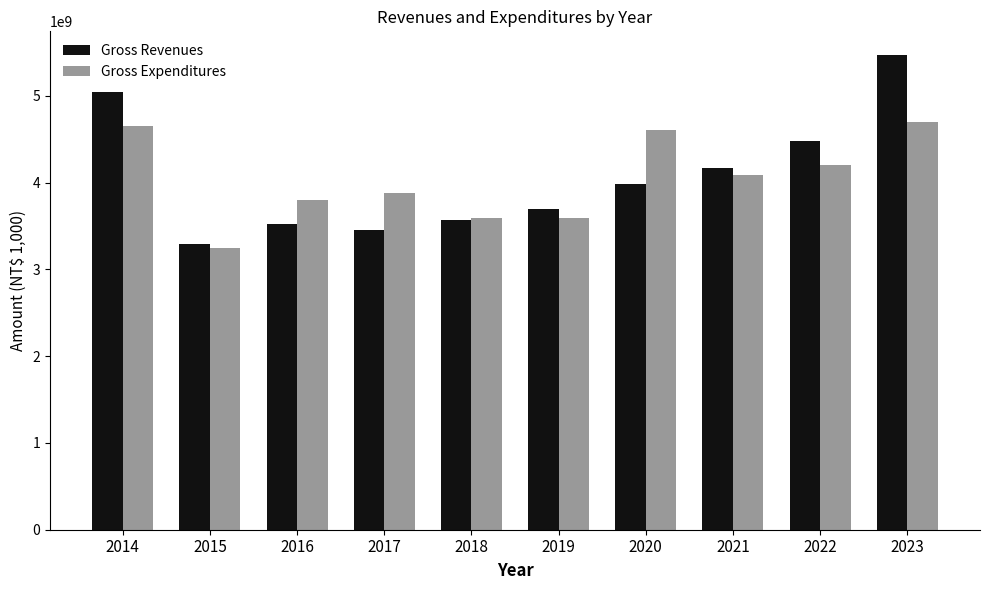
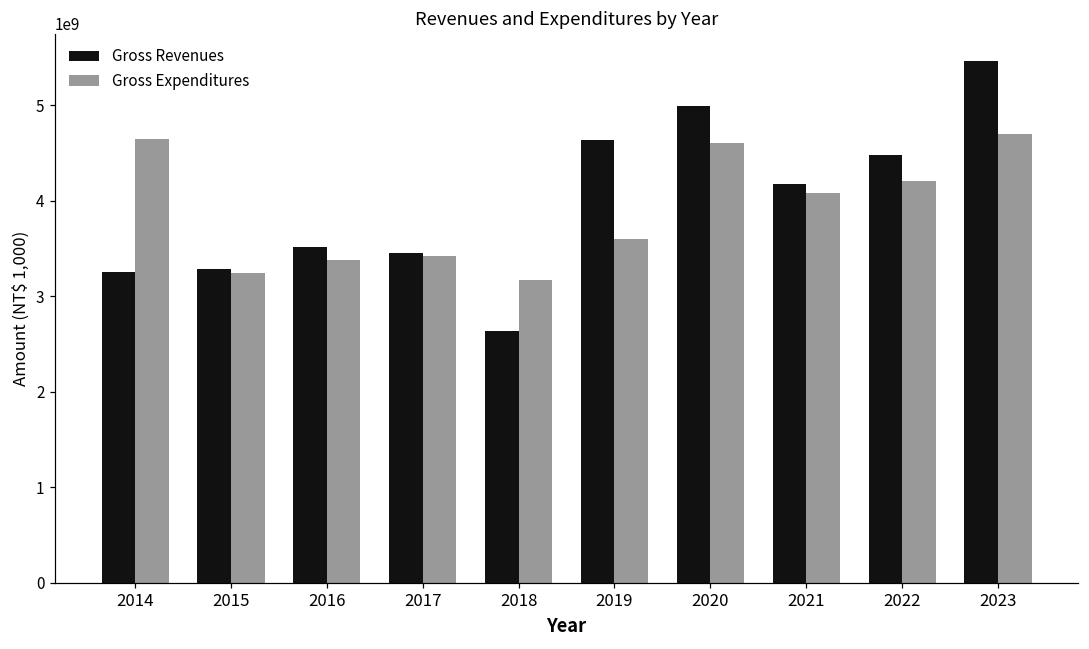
  {
    "Gross Revenues": {
-     "2014": 5000000000,
+     "2014": 3300000000,
      "2015": 3300000000,
      "2016": 3500000000,
      "2017": 3500000000,
-     "2018": 3600000000,
-     "2019": 3700000000,
-     "2020": 4000000000,
+     "2018": 2600000000,
+     "2019": 4600000000,
+     "2020": 5000000000,
      "2021": 4200000000,
      "2022": 4500000000,
      "2023": 5500000000
    },
    "Gross Expenditures": {
      "2014": 4700000000,
      "2015": 3200000000,
-     "2016": 3800000000,
-     "2017": 3900000000,
-     "2018": 3600000000,
+     "2016": 3400000000,
+     "2017": 3400000000,
+     "2018": 3200000000,
      "2019": 3600000000,
      "2020": 4600000000,
      "2021": 4100000000,
      "2022": 4200000000,
      "2023": 4700000000
    }
  }
